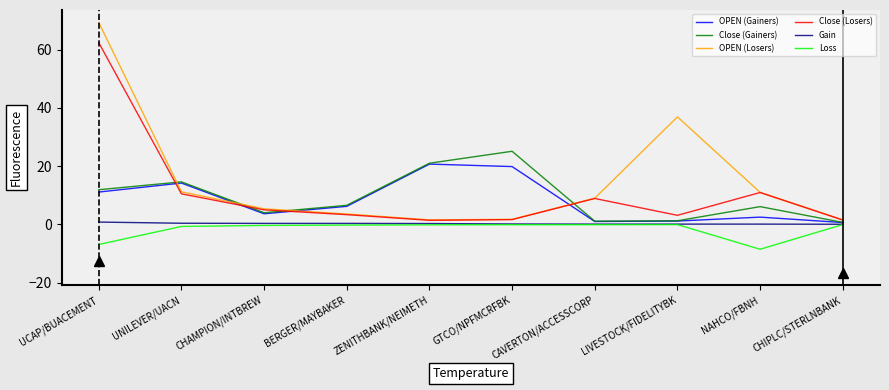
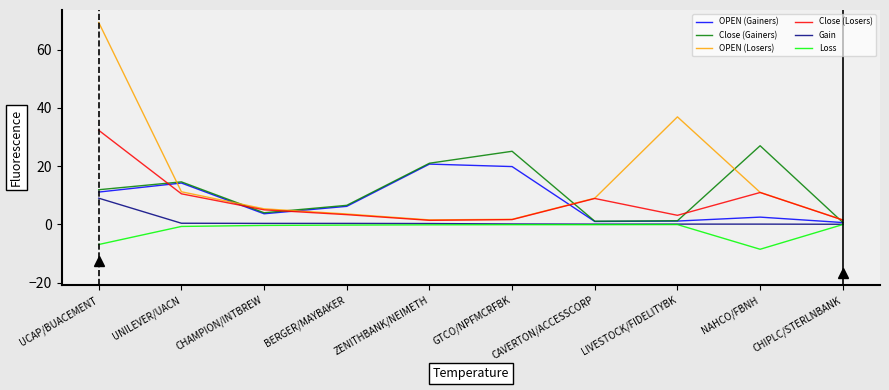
  {
    "OPEN (Gainers)": {
      "GTCO/NPFMCRFBK": 20,
      "NAHCO/FBNH": 3
    },
    "Close (Gainers)": {
      "GTCO/NPFMCRFBK": 25,
-     "NAHCO/FBNH": 6
+     "NAHCO/FBNH": 27
    },
    "OPEN (Losers)": {
      "UCAP/BUACEMENT": 69,
      "LIVESTOCK/FIDELITYBK": 37
    },
    "Close (Losers)": {
-     "UCAP/BUACEMENT": 62,
+     "UCAP/BUACEMENT": 32,
      "LIVESTOCK/FIDELITYBK": 3
    },
    "Gain": {
-     "UCAP/BUACEMENT": 1,
+     "UCAP/BUACEMENT": 9,
      "UNILEVER/UACN": 0,
      "NAHCO/FBNH": 0
    },
    "Loss": {
      "UCAP/BUACEMENT": -7,
      "UNILEVER/UACN": -1,
      "NAHCO/FBNH": -9
    }
  }
